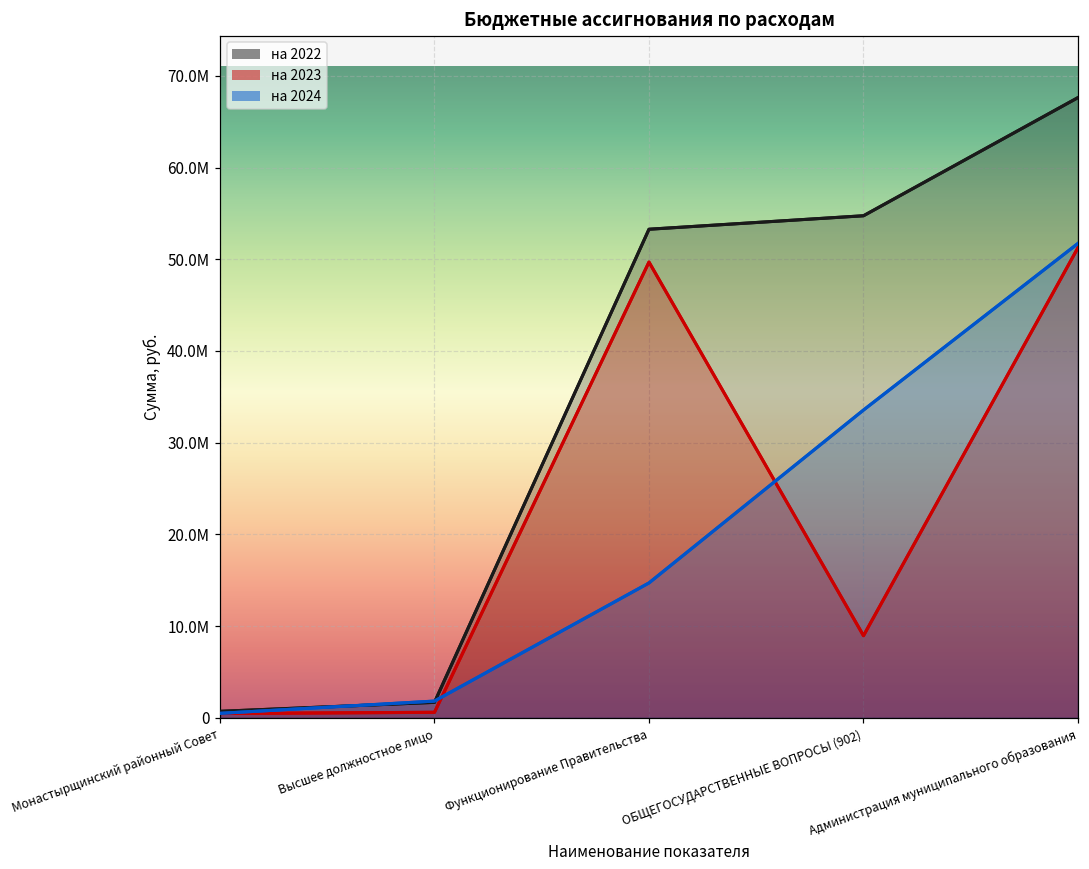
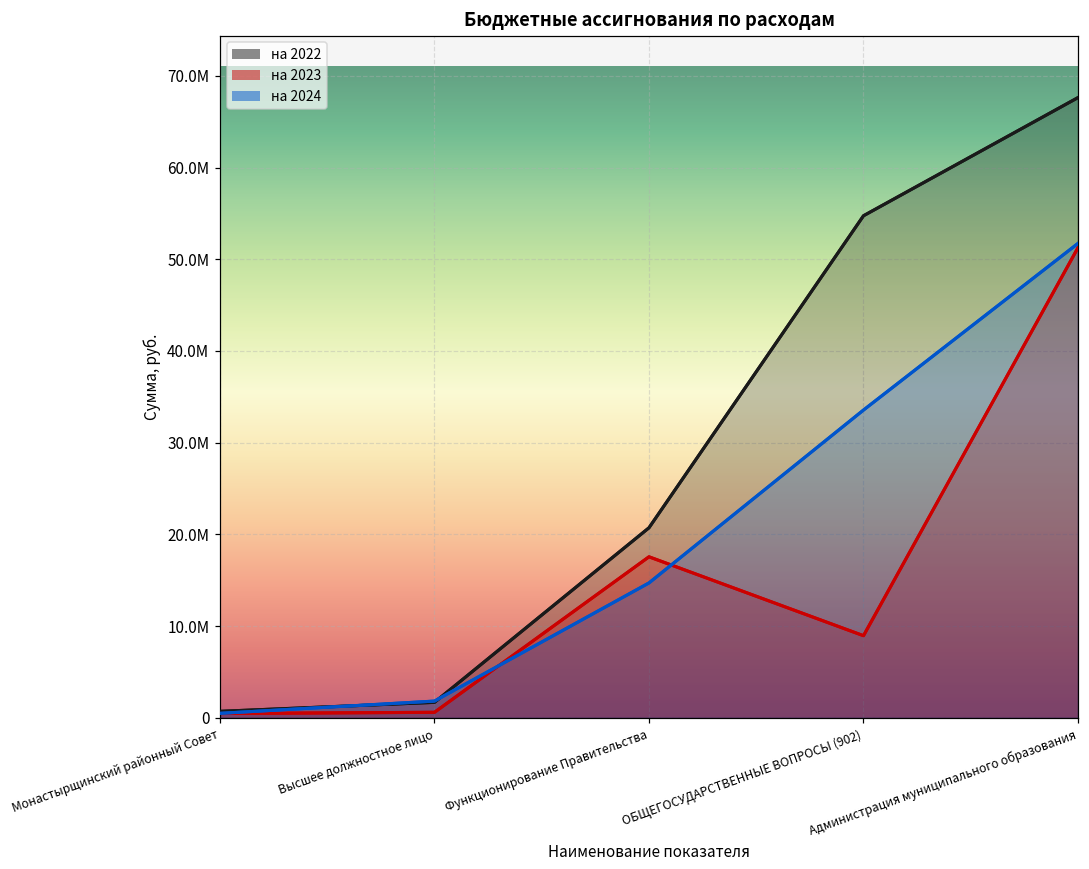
  {
    "на 2022": {
-     "Функционирование Правительства": 53000000,
+     "Функционирование Правительства": 21000000,
      "ОБЩЕГОСУДАРСТВЕННЫЕ ВОПРОСЫ (902)": 55000000,
      "Администрация муниципального образования": 68000000
    },
    "на 2023": {
      "Высшее должностное лицо": 1000000,
-     "Функционирование Правительства": 50000000,
+     "Функционирование Правительства": 18000000,
      "ОБЩЕГОСУДАРСТВЕННЫЕ ВОПРОСЫ (902)": 9000000,
      "Администрация муниципального образования": 51000000
    },
    "на 2024": {
      "Функционирование Правительства": 15000000,
      "ОБЩЕГОСУДАРСТВЕННЫЕ ВОПРОСЫ (902)": 34000000,
      "Администрация муниципального образования": 52000000
    }
  }
